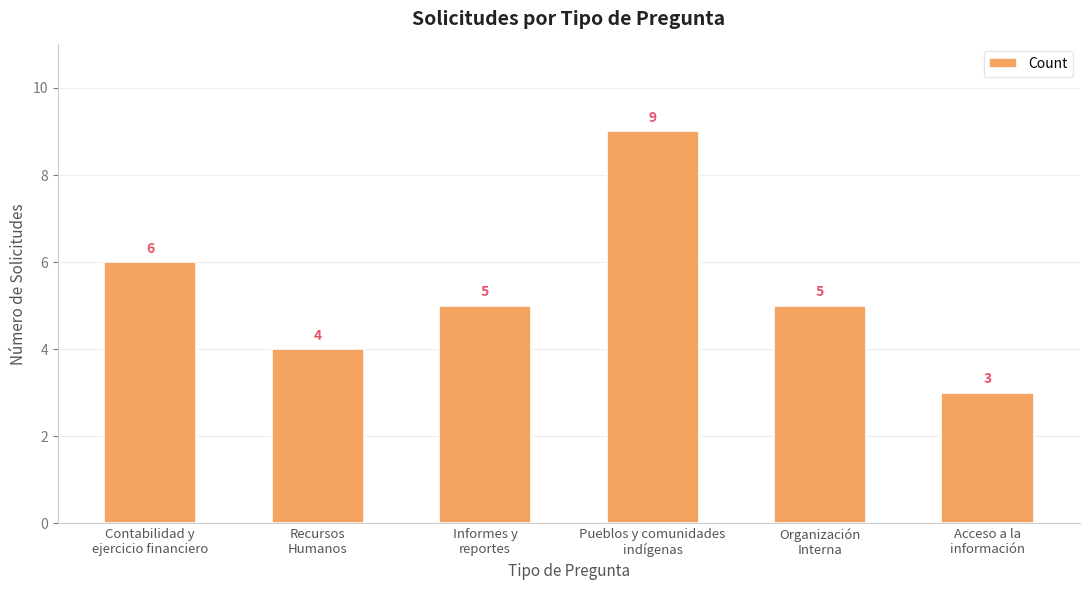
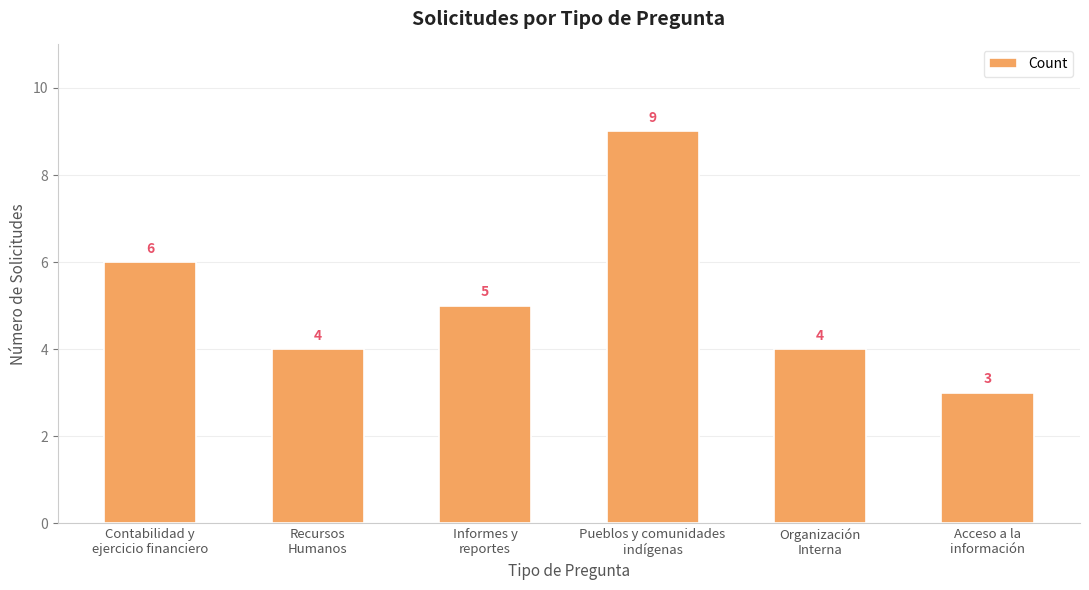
  {
    "Contabilidad y ejercicio financiero": 6,
    "Recursos Humanos": 4,
    "Informes y reportes": 5,
    "Pueblos y comunidades indígenas": 9,
-   "Organización Interna": 5,
+   "Organización Interna": 4,
    "Acceso a la información": 3
  }
